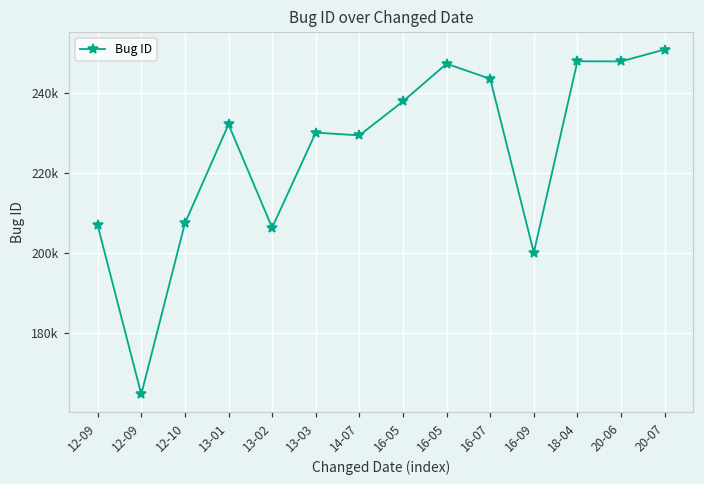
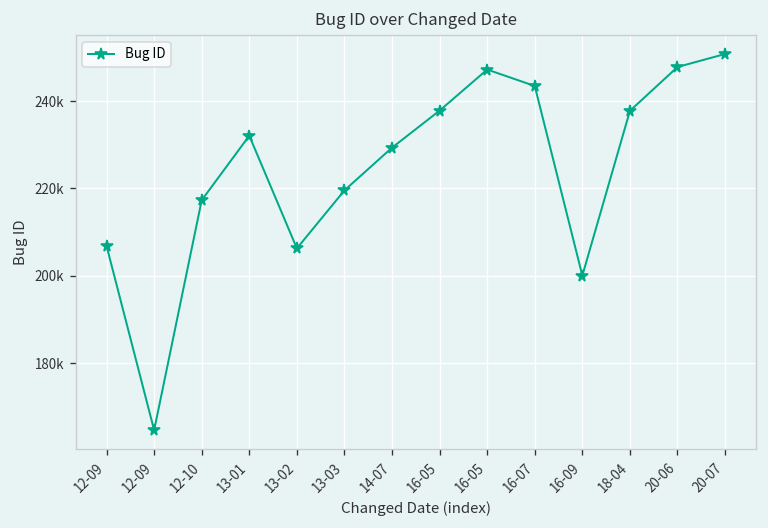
  {
-   "12-10": 207000,
+   "12-10": 217000,
    "13-01": 232000,
    "13-02": 206000,
-   "13-03": 230000,
+   "13-03": 220000,
    "14-07": 229000,
    "16-07": 243000,
    "16-09": 200000,
-   "18-04": 248000,
+   "18-04": 238000,
    "20-06": 248000,
    "20-07": 251000
  }
